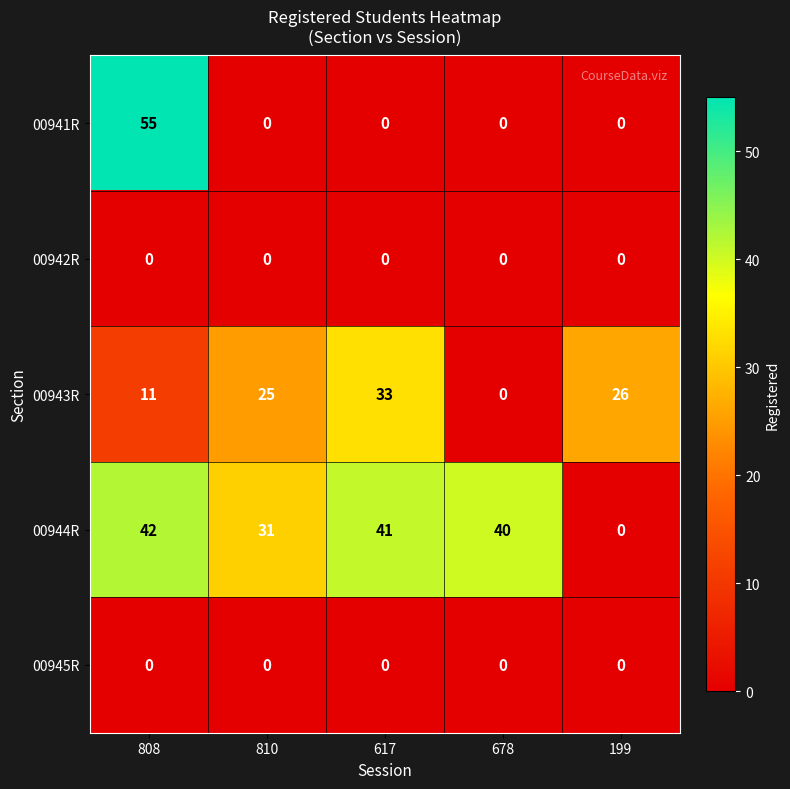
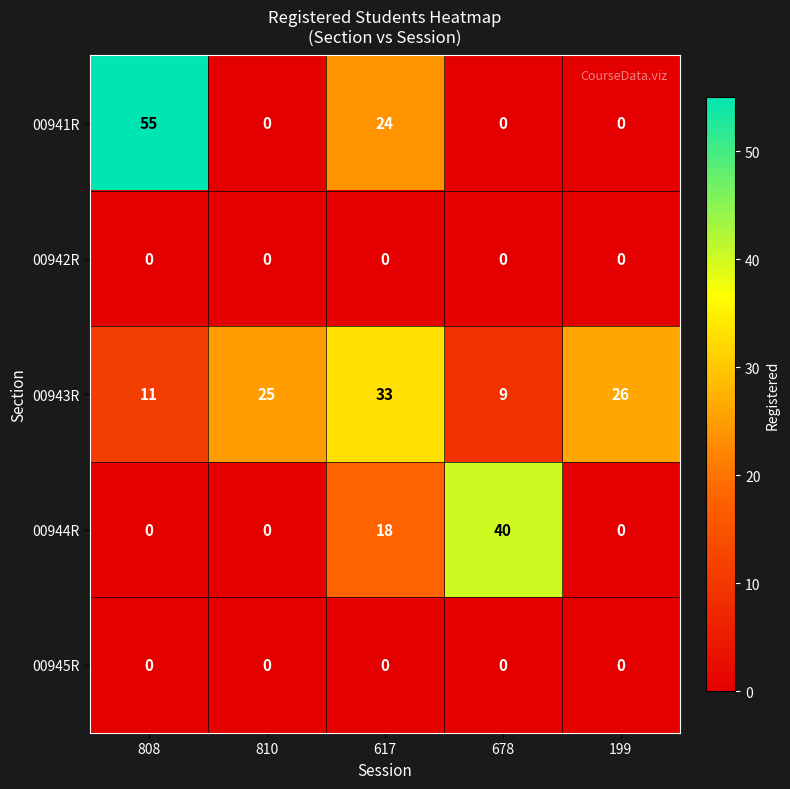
  {
    "00941R": {
      "808": 55,
      "810": 0,
-     "617": 0,
+     "617": 24,
      "678": 0
    },
    "00942R": {
      "808": 0,
      "810": 0,
      "617": 0,
      "678": 0,
      "199": 0
    },
    "00943R": {
      "808": 11,
      "810": 25,
      "617": 33,
-     "678": 0,
+     "678": 9,
      "199": 26
    },
    "00944R": {
-     "808": 42,
-     "810": 31,
-     "617": 41,
+     "808": 0,
+     "810": 0,
+     "617": 18,
      "678": 40,
      "199": 0
    },
    "00945R": {
      "808": 0,
      "810": 0,
      "617": 0,
      "678": 0,
      "199": 0
    }
  }
